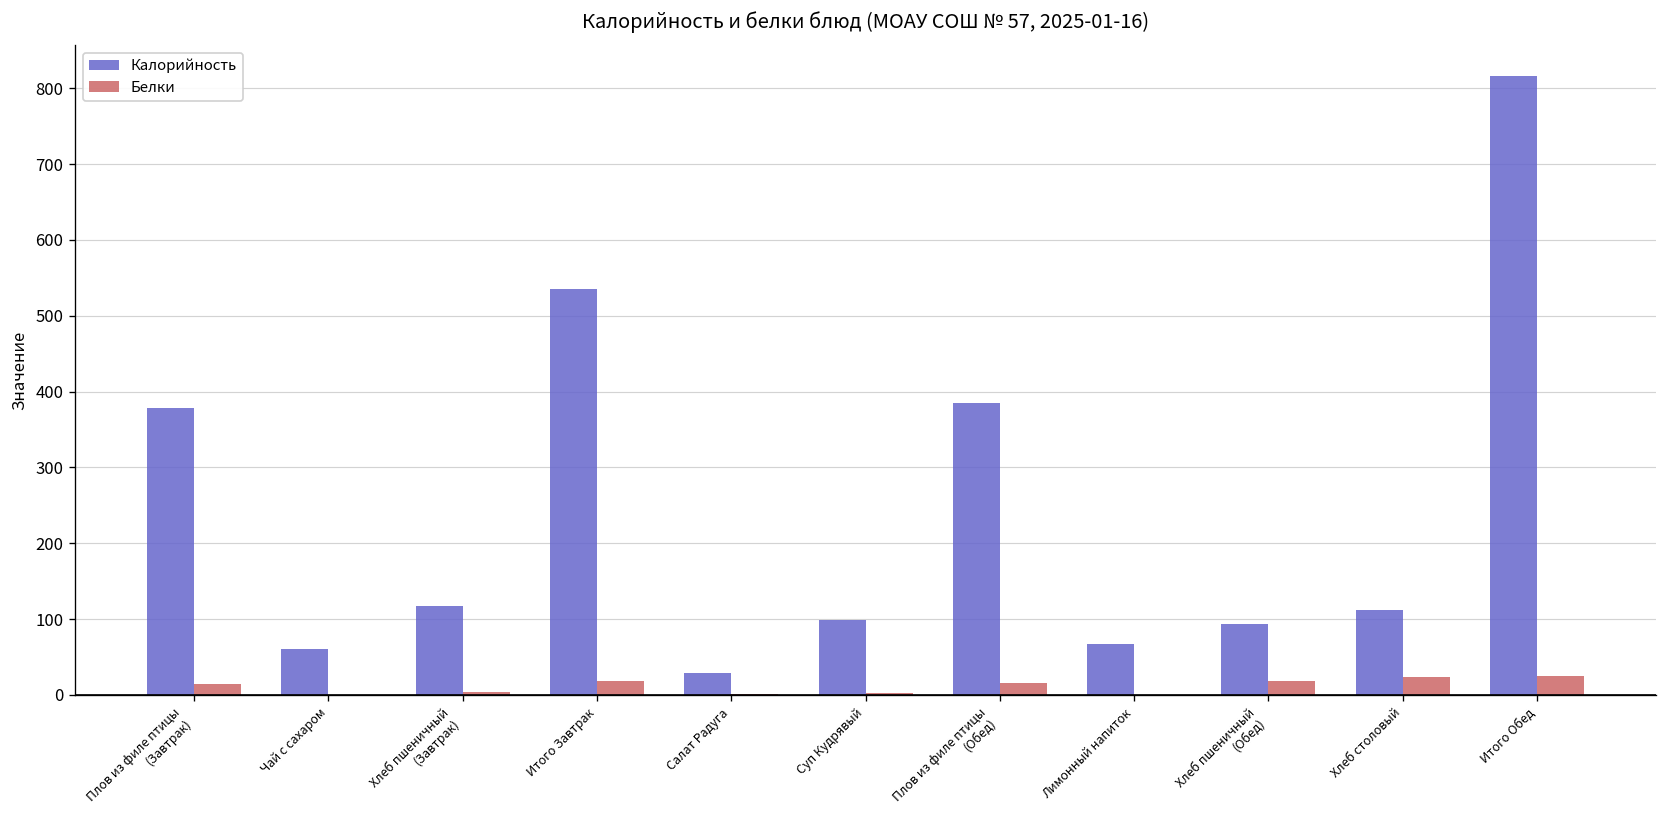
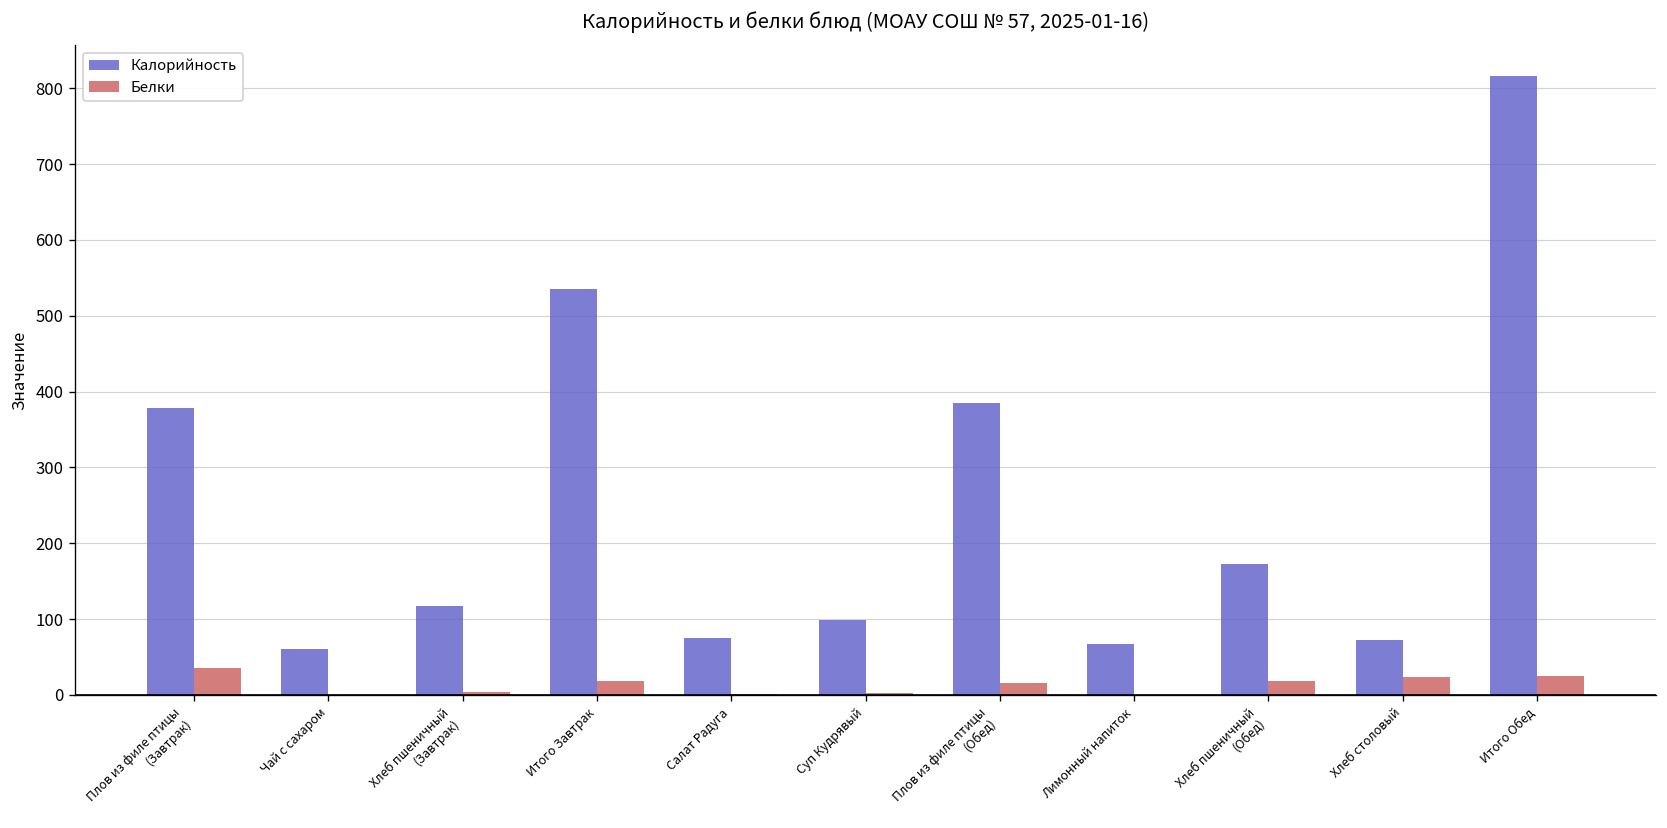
  {
    "Калорийность": {
      "Плов из филе птицы (Завтрак)": 380,
      "Чай с сахаром": 60,
      "Хлеб пшеничный (Завтрак)": 120,
      "Итого Завтрак": 540,
-     "Салат Радуга": 30,
+     "Салат Радуга": 80,
      "Суп Кудрявый": 100,
      "Плов из филе птицы (Обед)": 390,
      "Лимонный напиток": 70,
-     "Хлеб пшеничный (Обед)": 90,
-     "Хлеб столовый": 110,
+     "Хлеб пшеничный (Обед)": 170,
+     "Хлеб столовый": 70,
      "Итого Обед": 820
    },
    "Белки": {
-     "Плов из филе птицы (Завтрак)": 10,
+     "Плов из филе птицы (Завтрак)": 40,
      "Итого Завтрак": 20,
      "Плов из филе птицы (Обед)": 20,
      "Лимонный напиток": 0,
      "Хлеб пшеничный (Обед)": 20,
      "Хлеб столовый": 20,
      "Итого Обед": 20
    }
  }
